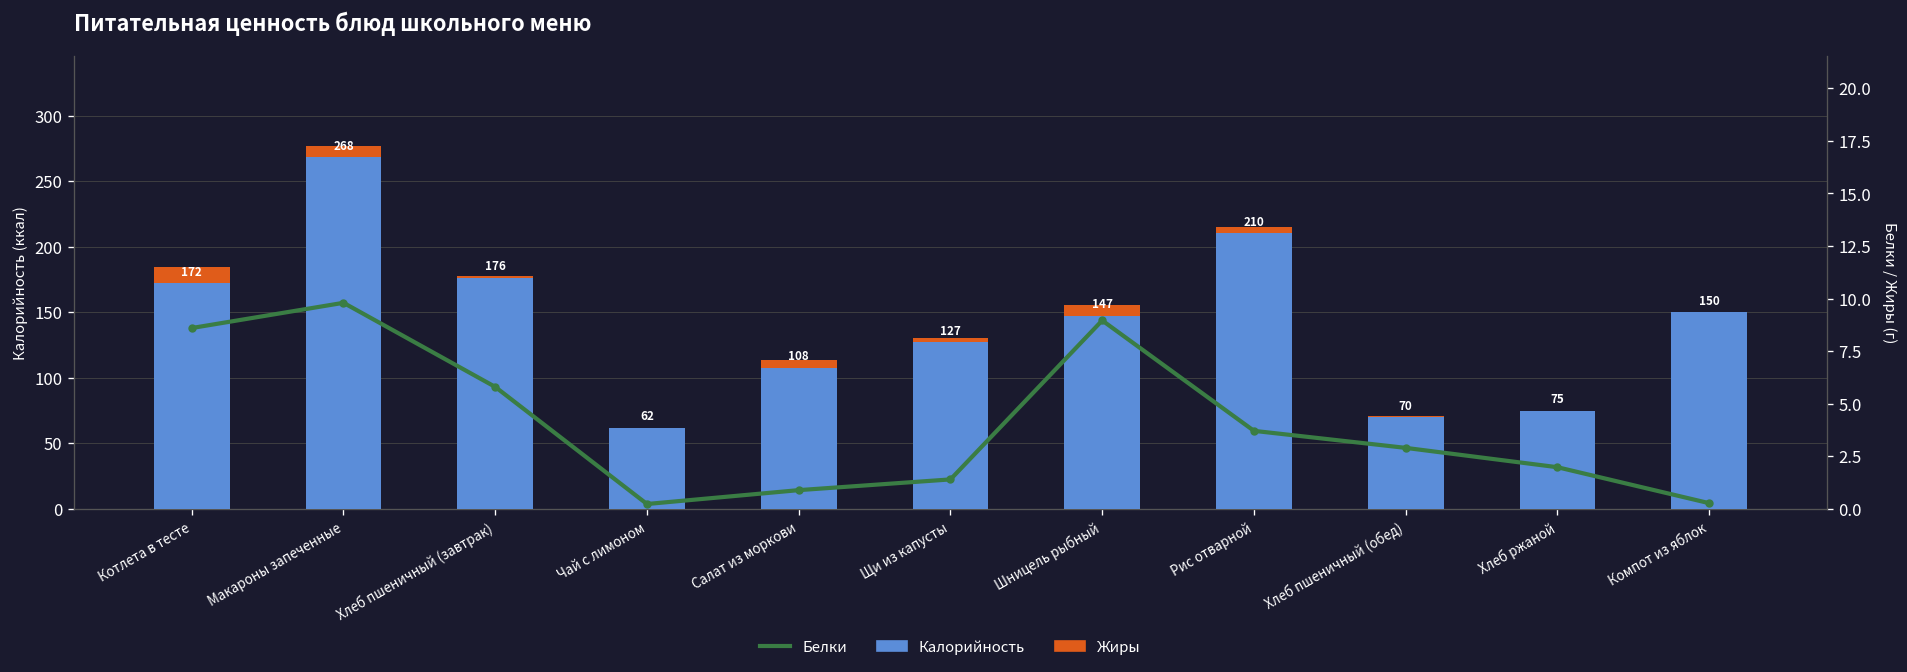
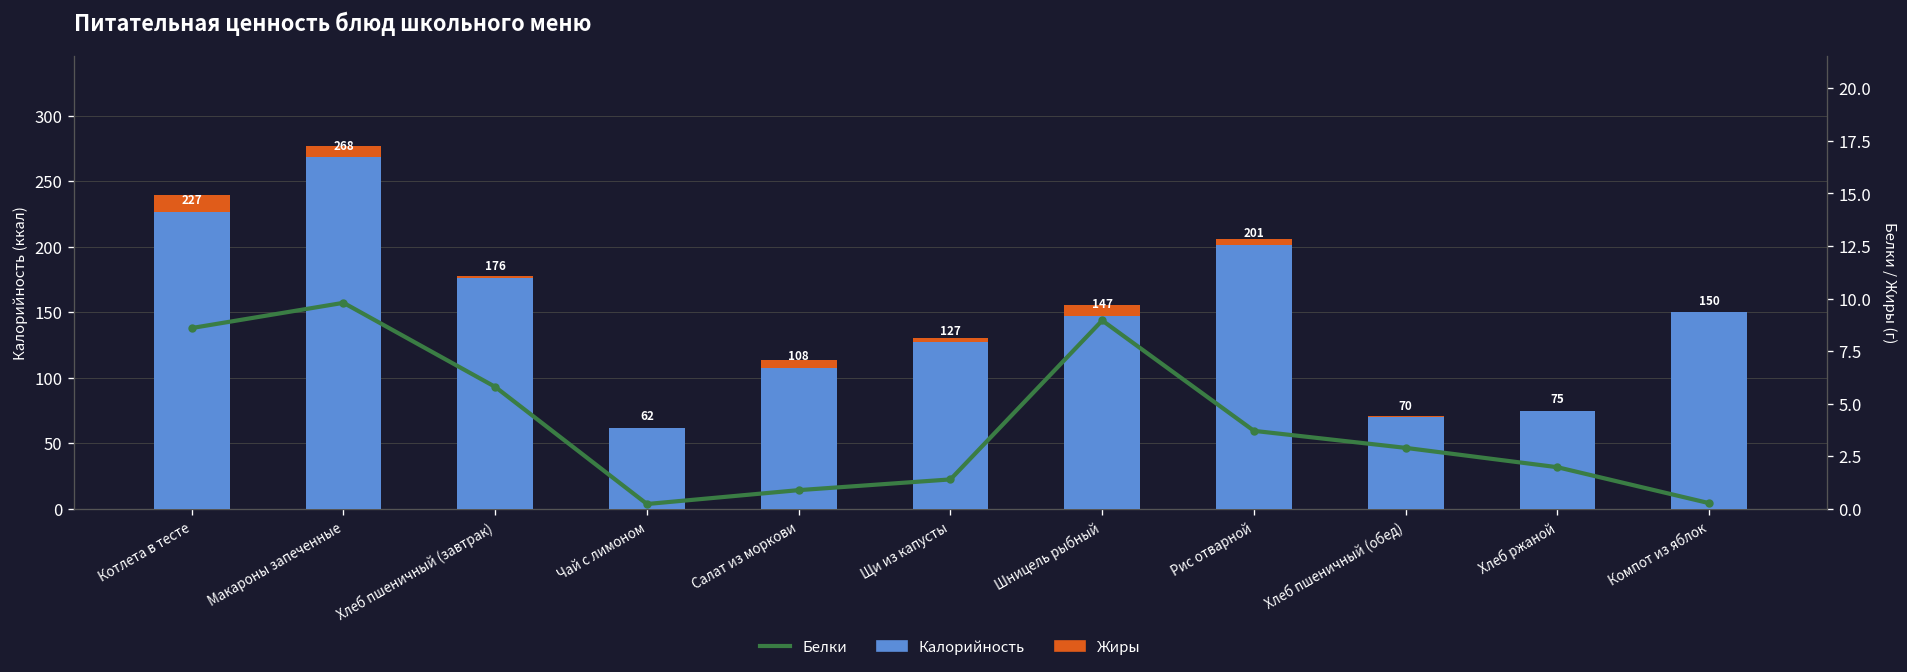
  {
    "Калорийность": {
-     "Котлета в тесте": 172,
+     "Котлета в тесте": 227,
      "Макароны запеченные": 268,
      "Хлеб пшеничный (завтрак)": 176,
      "Чай с лимоном": 62,
      "Салат из моркови": 108,
      "Щи из капусты": 127,
      "Шницель рыбный": 147,
-     "Рис отварной": 210,
+     "Рис отварной": 201,
      "Хлеб пшеничный (обед)": 70,
      "Хлеб ржаной": 75,
      "Компот из яблок": 150
    }
  }
